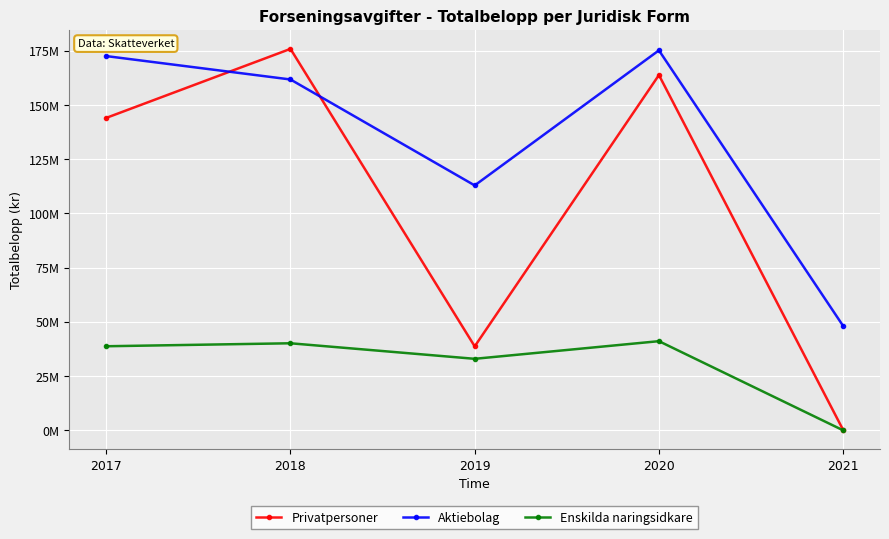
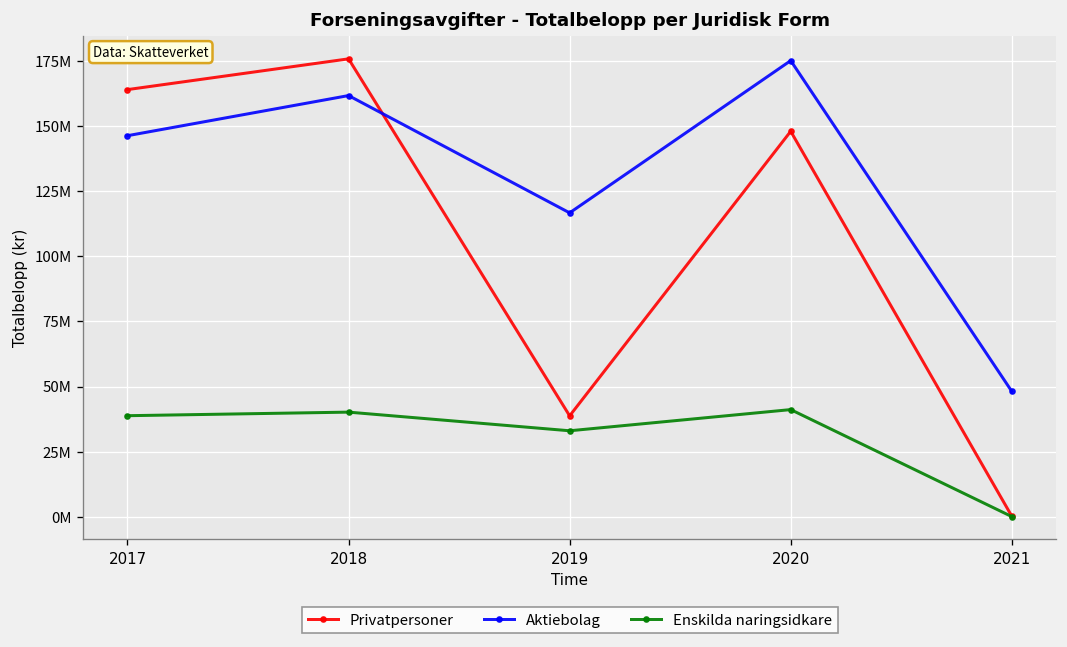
  {
    "Privatpersoner": {
-     "2017": 144000000,
+     "2017": 164000000,
      "2018": 176000000,
      "2019": 39000000,
-     "2020": 164000000
+     "2020": 148000000
    },
    "Aktiebolag": {
-     "2017": 173000000,
+     "2017": 146000000,
      "2018": 162000000,
-     "2019": 113000000,
+     "2019": 117000000,
      "2020": 175000000,
      "2021": 48000000
    },
    "Enskilda naringsidkare": {
      "2017": 39000000,
      "2018": 40000000,
      "2019": 33000000,
      "2020": 41000000
    }
  }
